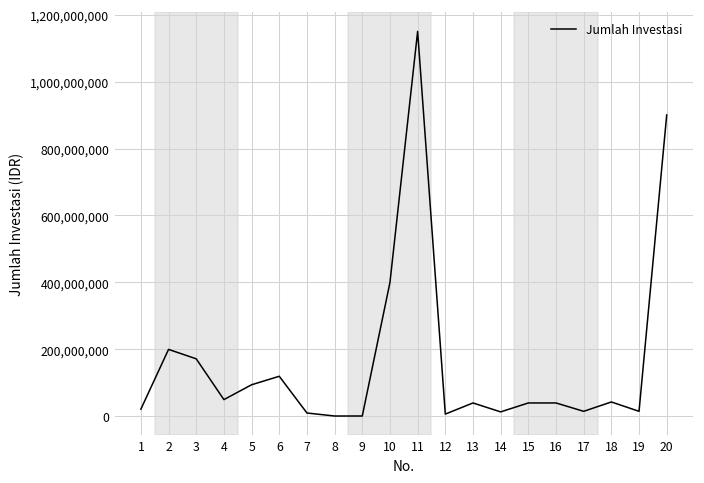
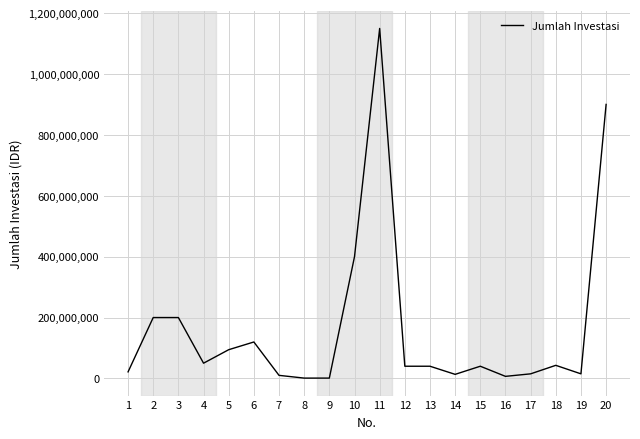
  {
    "1": "20,000,000",
    "2": "200,000,000",
-   "3": "170,000,000",
+   "3": "200,000,000",
    "4": "50,000,000",
    "5": "90,000,000",
    "6": "120,000,000",
    "7": "10,000,000",
    "8": "0",
    "9": "0",
    "10": "400,000,000",
    "11": "1,150,000,000",
-   "12": "10,000,000",
+   "12": "40,000,000",
    "13": "40,000,000",
    "14": "10,000,000",
    "15": "40,000,000",
-   "16": "40,000,000",
+   "16": "10,000,000",
    "17": "20,000,000",
    "18": "40,000,000",
    "19": "20,000,000",
    "20": "900,000,000"
  }
